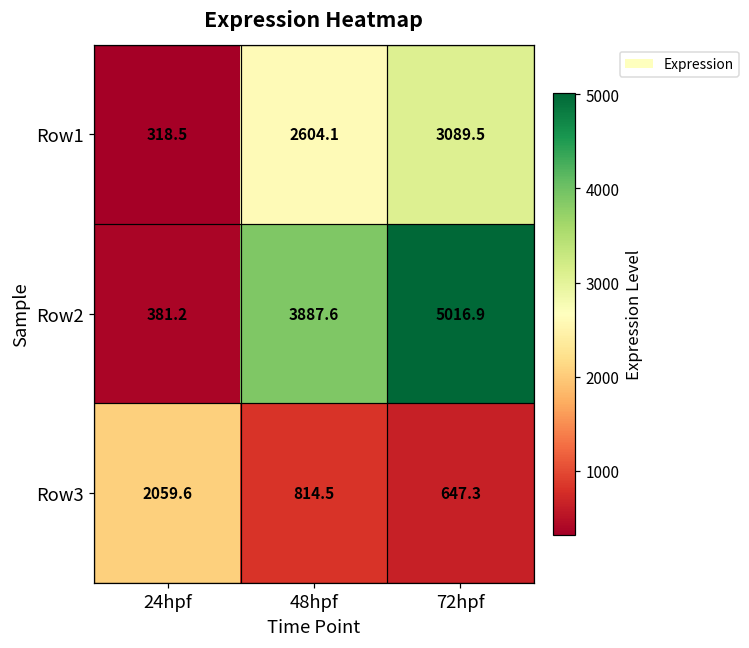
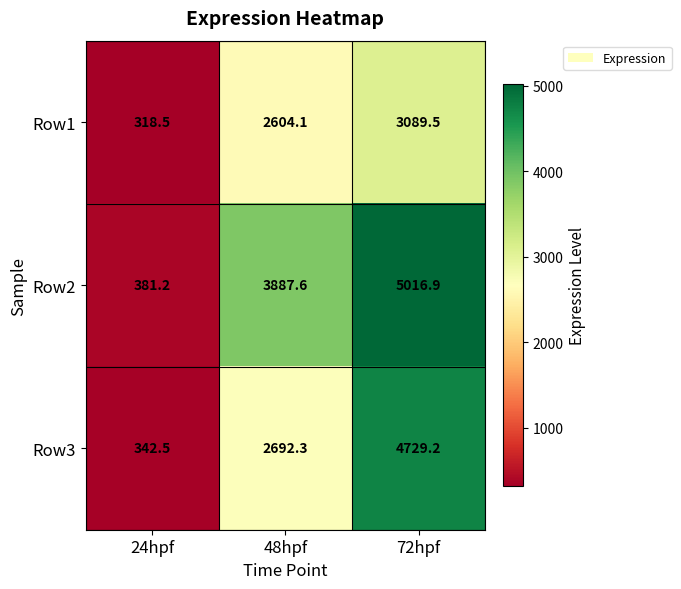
  {
    "Row1": {
      "24hpf": 318.5,
      "48hpf": 2604.1,
      "72hpf": 3089.5
    },
    "Row2": {
      "24hpf": 381.2,
      "48hpf": 3887.6,
      "72hpf": 5016.9
    },
    "Row3": {
-     "24hpf": 2059.6,
-     "48hpf": 814.5,
-     "72hpf": 647.3
+     "24hpf": 342.5,
+     "48hpf": 2692.3,
+     "72hpf": 4729.2
    }
  }
